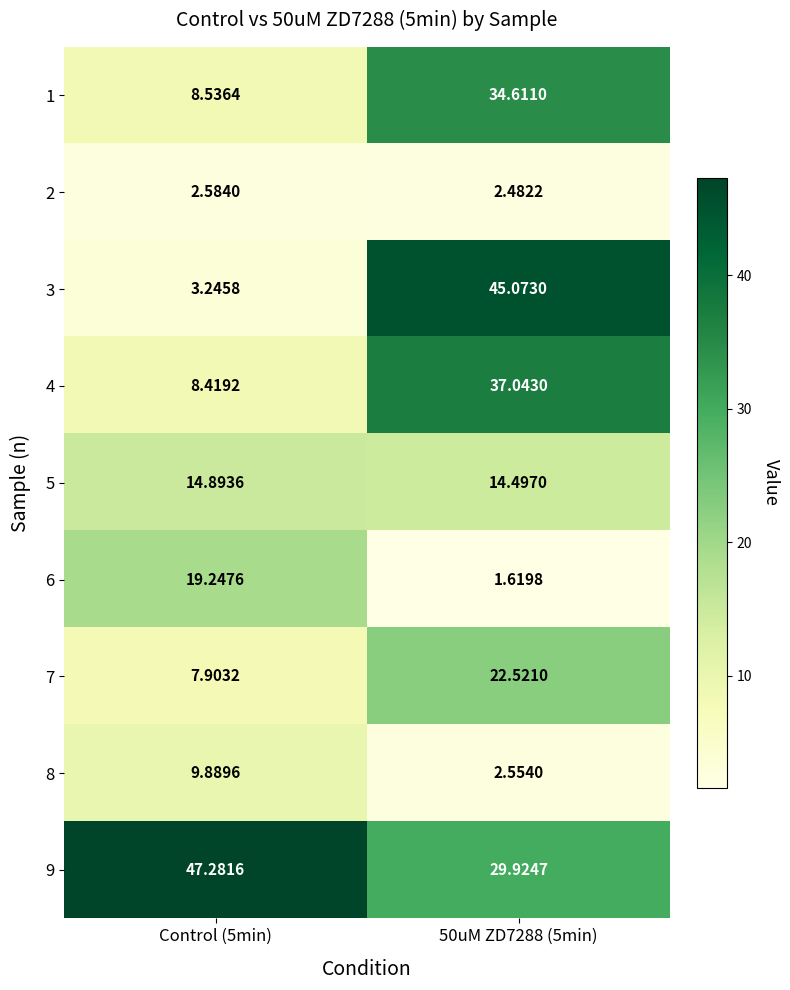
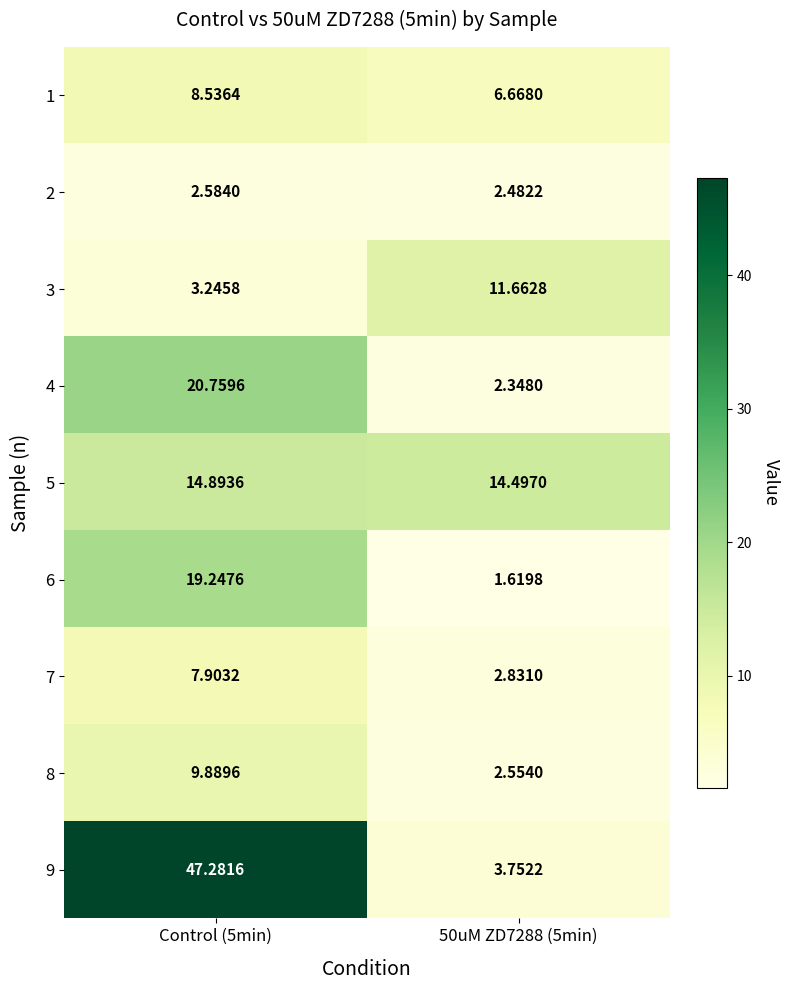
  {
    "1": {
      "Control (5min)": 8.5364,
-     "50uM ZD7288 (5min)": 34.6110
+     "50uM ZD7288 (5min)": 6.6680
    },
    "2": {
      "Control (5min)": 2.5840,
      "50uM ZD7288 (5min)": 2.4822
    },
    "3": {
      "Control (5min)": 3.2458,
-     "50uM ZD7288 (5min)": 45.0730
+     "50uM ZD7288 (5min)": 11.6628
    },
    "4": {
-     "Control (5min)": 8.4192,
-     "50uM ZD7288 (5min)": 37.0430
+     "Control (5min)": 20.7596,
+     "50uM ZD7288 (5min)": 2.3480
    },
    "5": {
      "Control (5min)": 14.8936,
      "50uM ZD7288 (5min)": 14.4970
    },
    "6": {
      "Control (5min)": 19.2476,
      "50uM ZD7288 (5min)": 1.6198
    },
    "7": {
      "Control (5min)": 7.9032,
-     "50uM ZD7288 (5min)": 22.5210
+     "50uM ZD7288 (5min)": 2.8310
    },
    "8": {
      "Control (5min)": 9.8896,
      "50uM ZD7288 (5min)": 2.5540
    },
    "9": {
      "Control (5min)": 47.2816,
-     "50uM ZD7288 (5min)": 29.9247
+     "50uM ZD7288 (5min)": 3.7522
    }
  }
